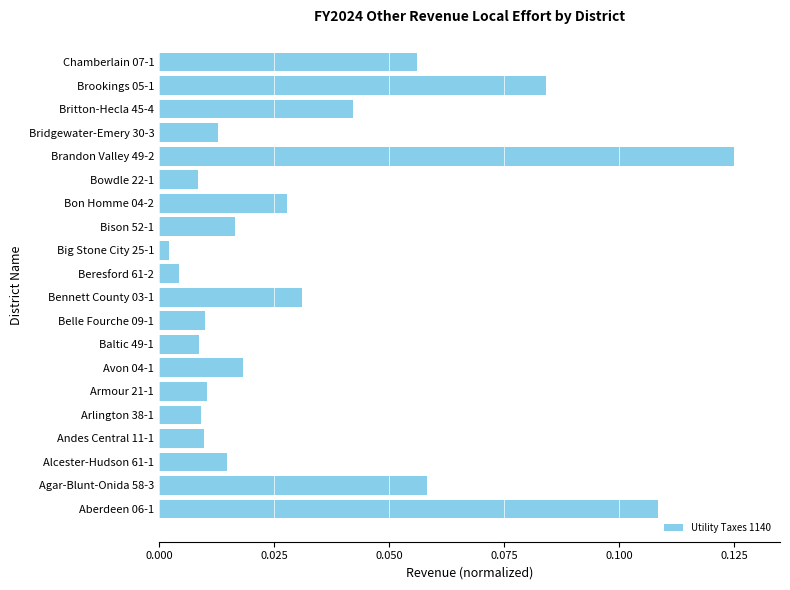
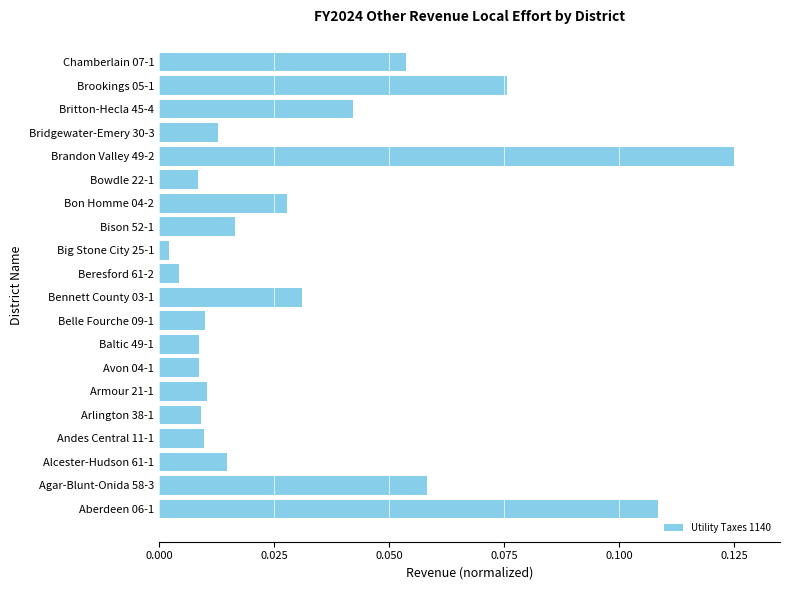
  {
-   "Chamberlain 07-1": 0.056,
-   "Brookings 05-1": 0.084,
+   "Chamberlain 07-1": 0.054,
+   "Brookings 05-1": 0.076,
    "Britton-Hecla 45-4": 0.042,
    "Bridgewater-Emery 30-3": 0.013,
    "Brandon Valley 49-2": 0.125,
    "Bowdle 22-1": 0.008,
    "Bon Homme 04-2": 0.028,
    "Bison 52-1": 0.017,
    "Big Stone City 25-1": 0.002,
    "Beresford 61-2": 0.004,
    "Bennett County 03-1": 0.031,
    "Belle Fourche 09-1": 0.010,
    "Baltic 49-1": 0.009,
-   "Avon 04-1": 0.018,
+   "Avon 04-1": 0.009,
    "Armour 21-1": 0.010,
    "Arlington 38-1": 0.009,
    "Andes Central 11-1": 0.010,
    "Alcester-Hudson 61-1": 0.015,
    "Agar-Blunt-Onida 58-3": 0.058,
    "Aberdeen 06-1": 0.108
  }
